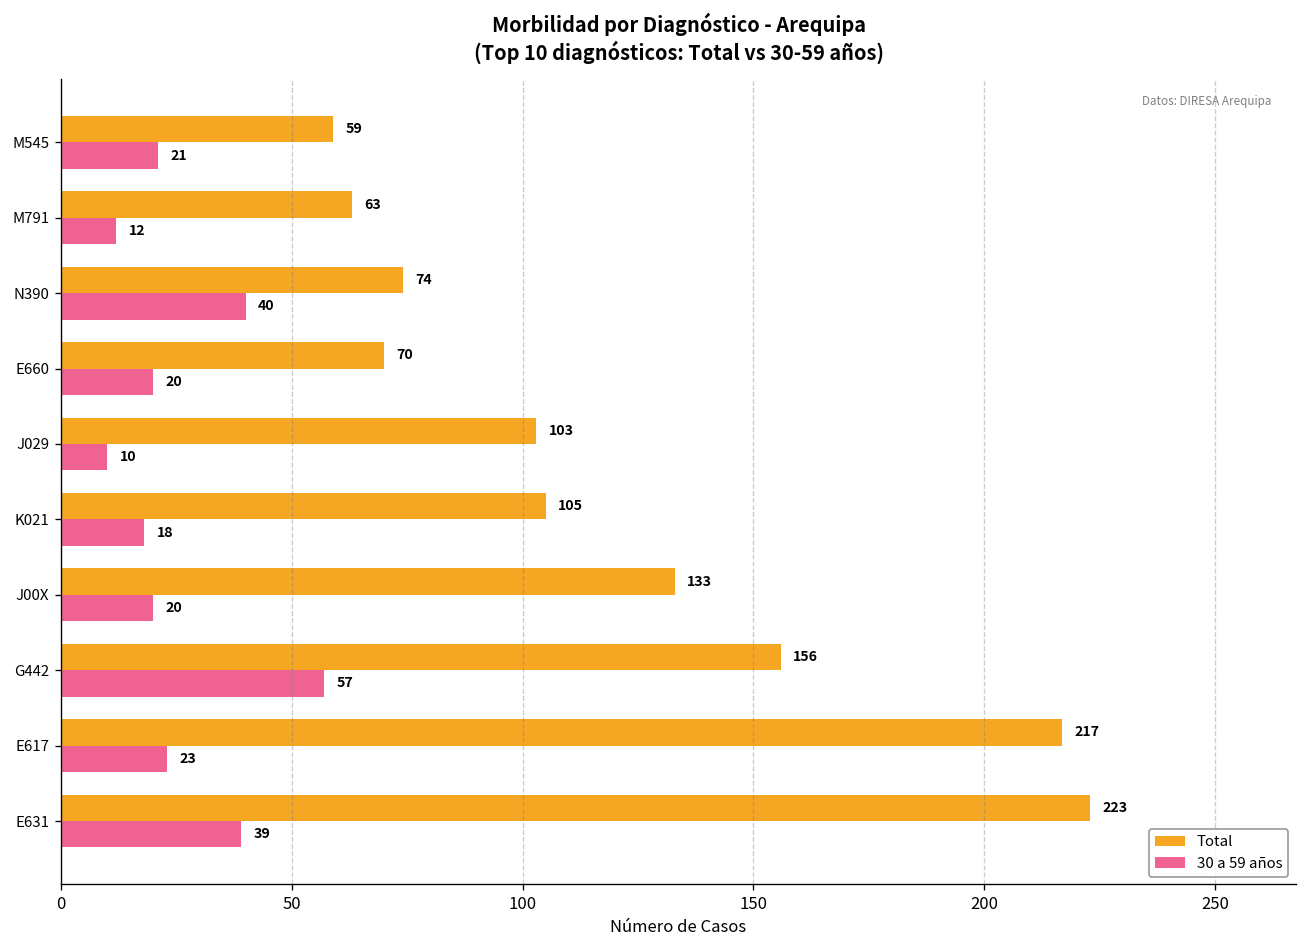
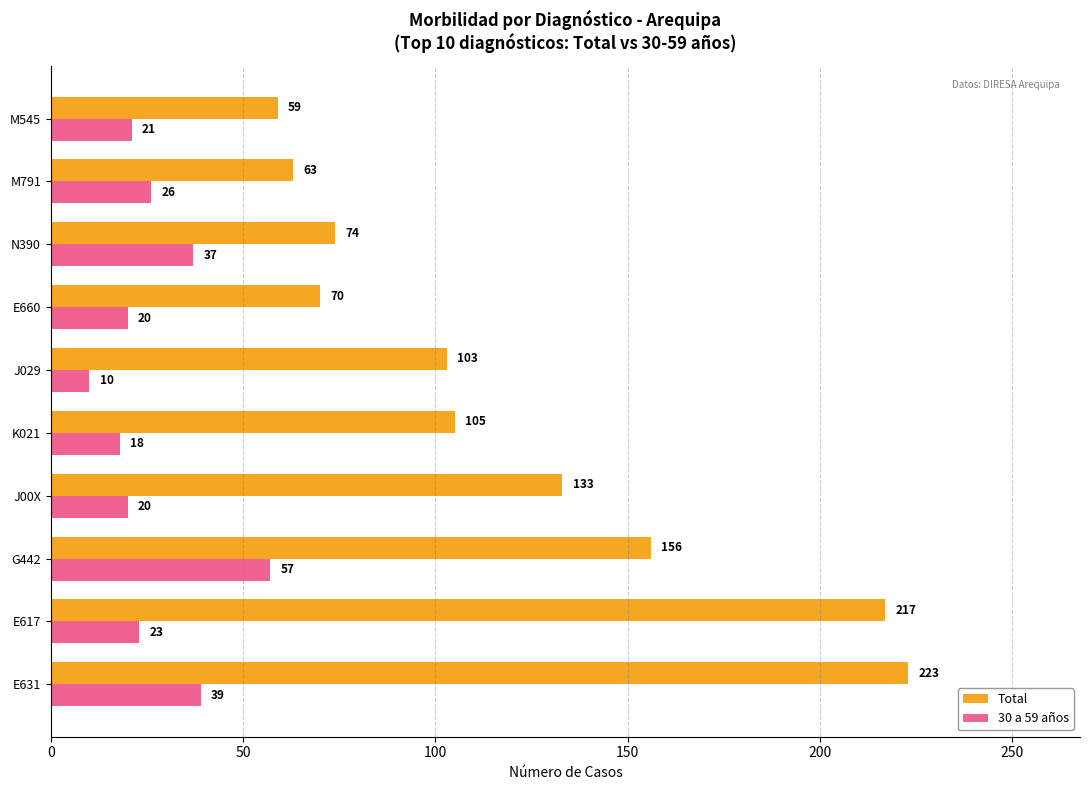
  {
    "Total": {
      "M545": 59,
      "M791": 63,
      "N390": 74,
      "E660": 70,
      "J029": 103,
      "K021": 105,
      "J00X": 133,
      "G442": 156,
      "E617": 217,
      "E631": 223
    },
    "30 a 59 años": {
      "M545": 21,
-     "M791": 12,
-     "N390": 40,
+     "M791": 26,
+     "N390": 37,
      "E660": 20,
      "J029": 10,
      "K021": 18,
      "J00X": 20,
      "G442": 57,
      "E617": 23,
      "E631": 39
    }
  }
